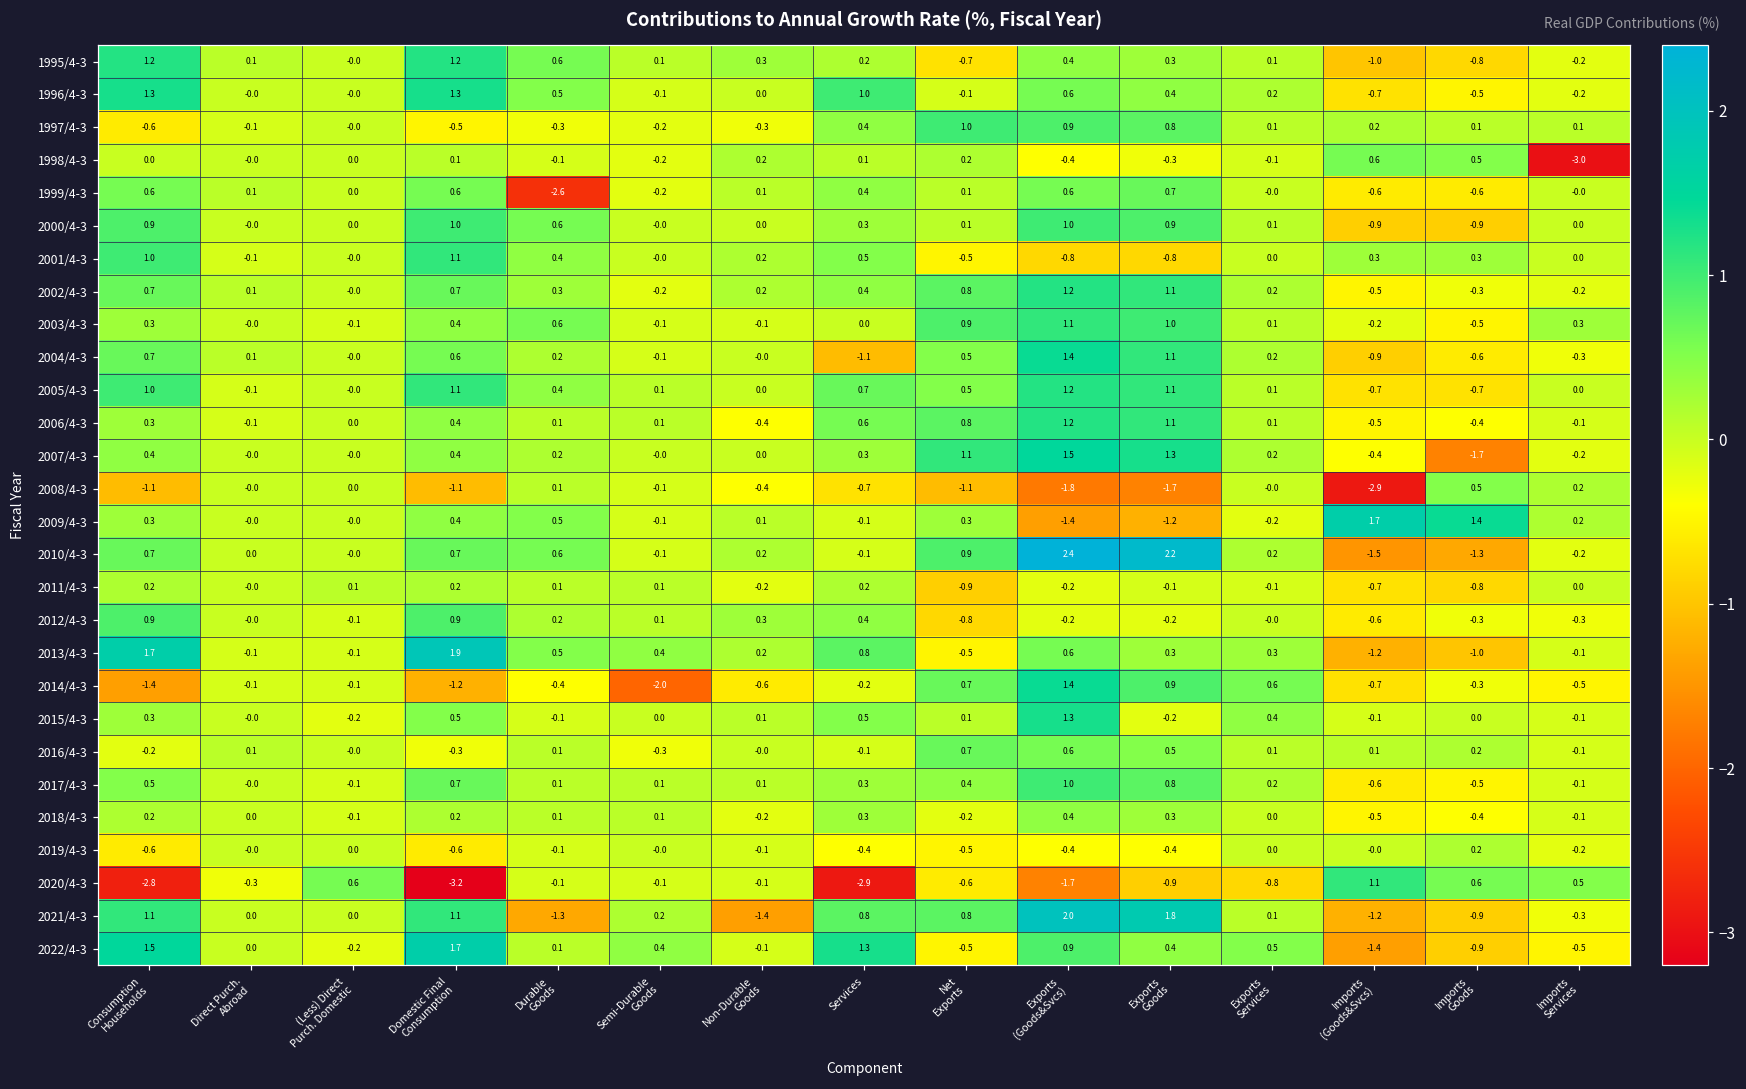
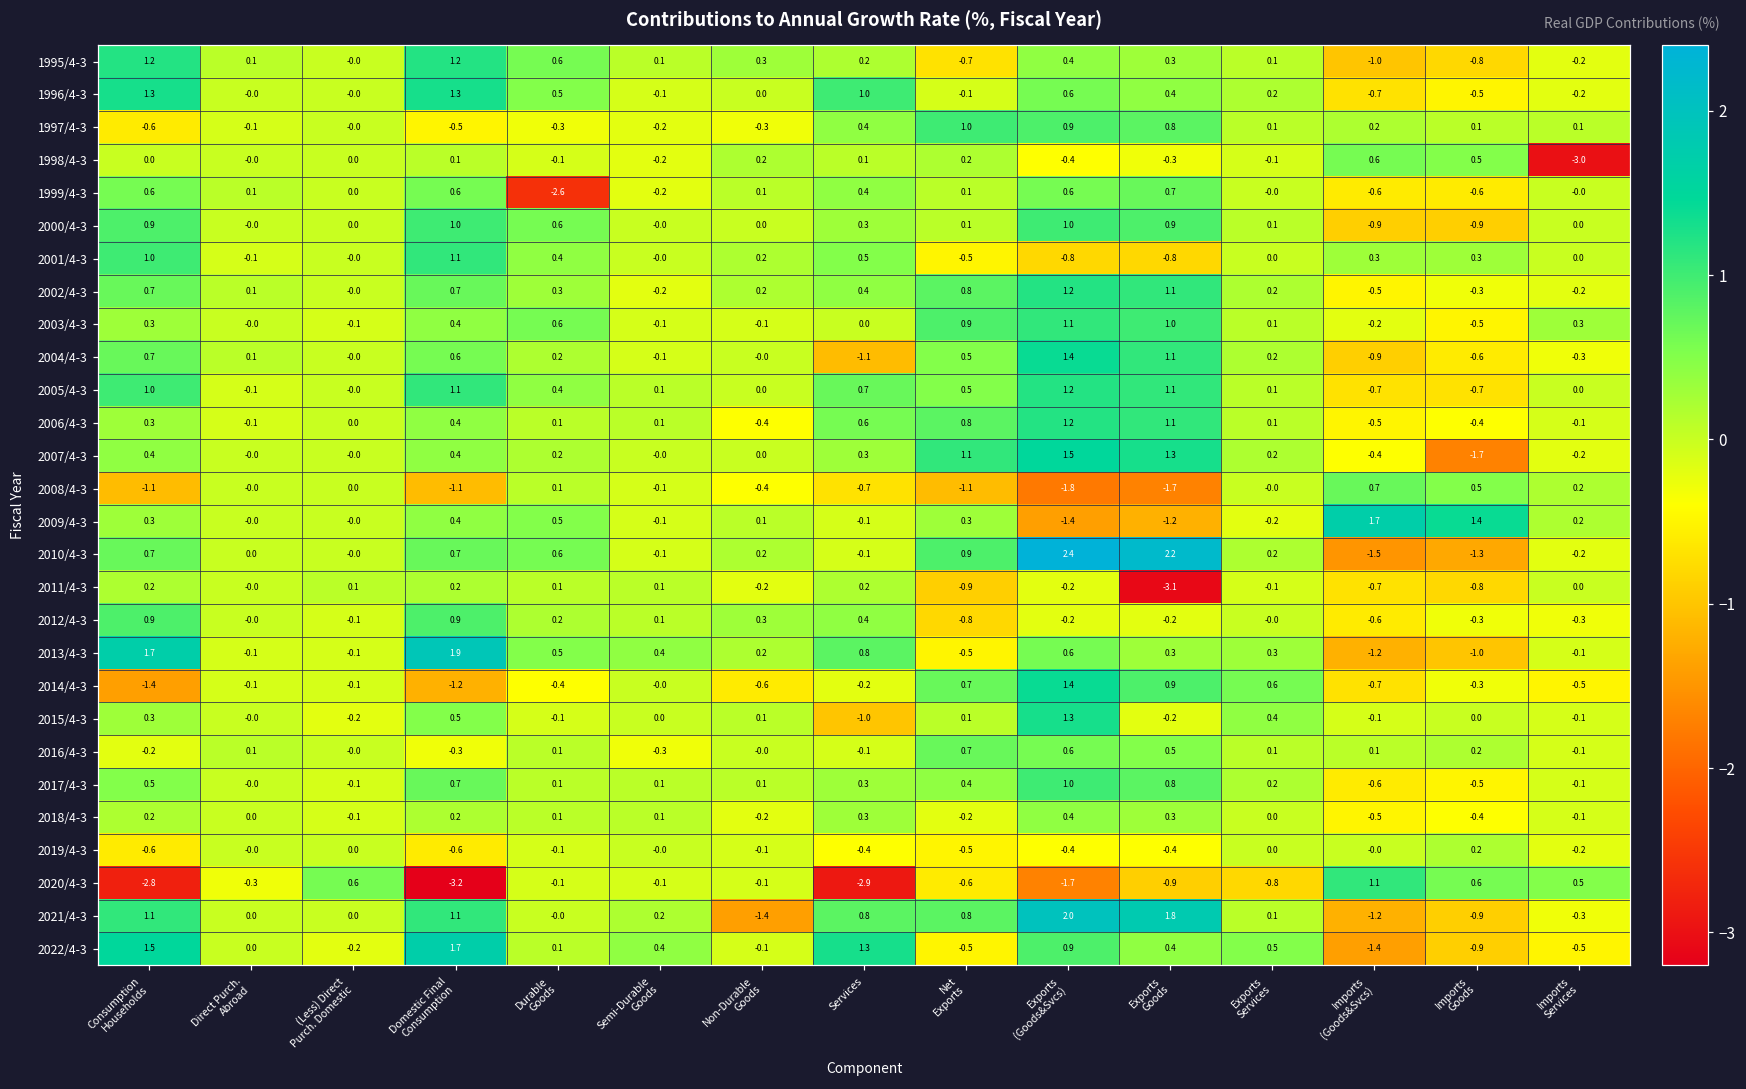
  {
    "2008/4-3": {
      "Consumption Households": -1.1,
      "Direct Purch. Abroad": -0.0,
      "(Less) Direct Purch. Domestic": 0.0,
      "Domestic Final Consumption": -1.1,
      "Durable Goods": 0.1,
      "Semi-Durable Goods": -0.1,
      "Non-Durable Goods": -0.4,
      "Services": -0.7,
      "Net Exports": -1.1,
      "Exports (Goods&Svcs)": -1.8,
      "Exports Goods": -1.7,
      "Exports Services": -0.0,
-     "Imports (Goods&Svcs)": -2.9,
+     "Imports (Goods&Svcs)": 0.7,
      "Imports Goods": 0.5,
      "Imports Services": 0.2
    },
    "2011/4-3": {
      "Consumption Households": 0.2,
      "Direct Purch. Abroad": -0.0,
      "(Less) Direct Purch. Domestic": 0.1,
      "Domestic Final Consumption": 0.2,
      "Durable Goods": 0.1,
      "Semi-Durable Goods": 0.1,
      "Non-Durable Goods": -0.2,
      "Services": 0.2,
      "Net Exports": -0.9,
      "Exports (Goods&Svcs)": -0.2,
-     "Exports Goods": -0.1,
+     "Exports Goods": -3.1,
      "Exports Services": -0.1,
      "Imports (Goods&Svcs)": -0.7,
      "Imports Goods": -0.8,
      "Imports Services": 0.0
    },
    "2014/4-3": {
      "Consumption Households": -1.4,
      "Direct Purch. Abroad": -0.1,
      "(Less) Direct Purch. Domestic": -0.1,
      "Domestic Final Consumption": -1.2,
      "Durable Goods": -0.4,
-     "Semi-Durable Goods": -2.0,
+     "Semi-Durable Goods": -0.0,
      "Non-Durable Goods": -0.6,
      "Services": -0.2,
      "Net Exports": 0.7,
      "Exports (Goods&Svcs)": 1.4,
      "Exports Goods": 0.9,
      "Exports Services": 0.6,
      "Imports (Goods&Svcs)": -0.7,
      "Imports Goods": -0.3,
      "Imports Services": -0.5
    },
    "2015/4-3": {
      "Consumption Households": 0.3,
      "Direct Purch. Abroad": -0.0,
      "(Less) Direct Purch. Domestic": -0.2,
      "Domestic Final Consumption": 0.5,
      "Durable Goods": -0.1,
      "Semi-Durable Goods": 0.0,
      "Non-Durable Goods": 0.1,
-     "Services": 0.5,
+     "Services": -1.0,
      "Net Exports": 0.1,
      "Exports (Goods&Svcs)": 1.3,
      "Exports Goods": -0.2,
      "Exports Services": 0.4,
      "Imports (Goods&Svcs)": -0.1,
      "Imports Goods": 0.0,
      "Imports Services": -0.1
    },
    "2021/4-3": {
      "Consumption Households": 1.1,
      "Direct Purch. Abroad": 0.0,
      "(Less) Direct Purch. Domestic": 0.0,
      "Domestic Final Consumption": 1.1,
-     "Durable Goods": -1.3,
+     "Durable Goods": -0.0,
      "Semi-Durable Goods": 0.2,
      "Non-Durable Goods": -1.4,
      "Services": 0.8,
      "Net Exports": 0.8,
      "Exports (Goods&Svcs)": 2.0,
      "Exports Goods": 1.8,
      "Exports Services": 0.1,
      "Imports (Goods&Svcs)": -1.2,
      "Imports Goods": -0.9,
      "Imports Services": -0.3
    }
  }
